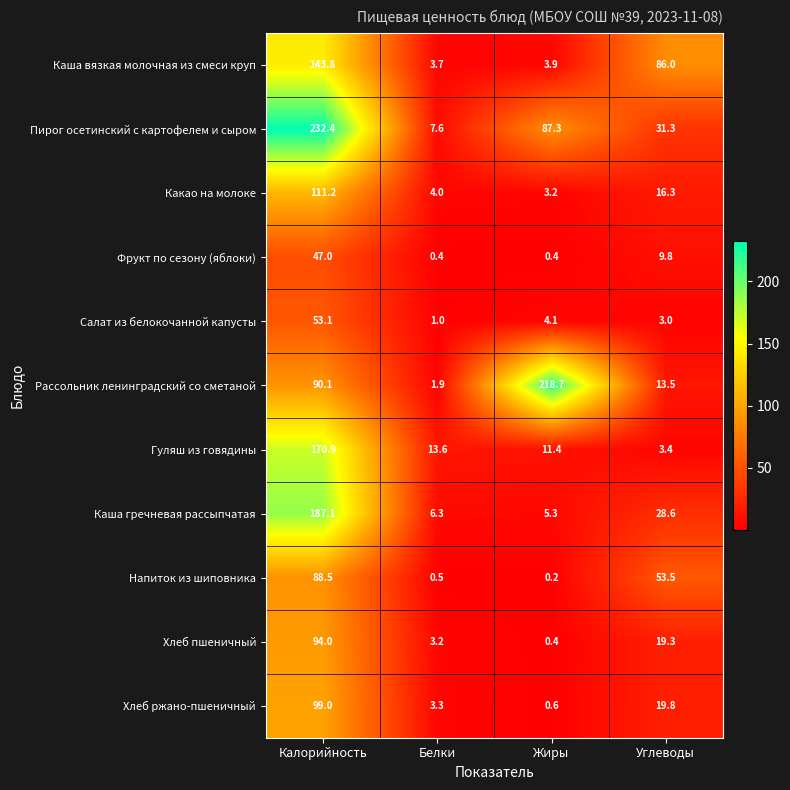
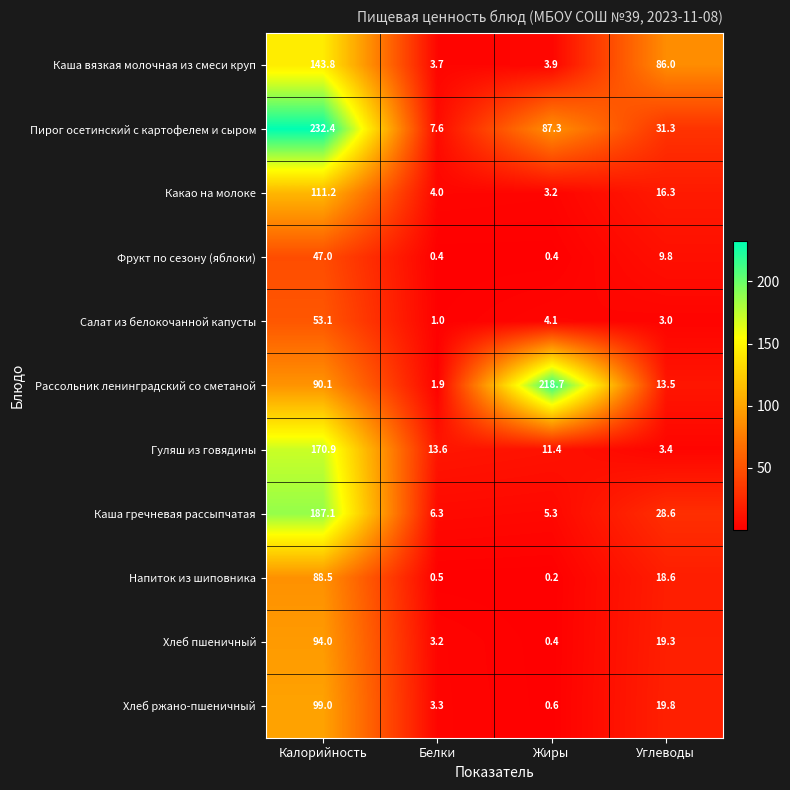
  {
    "Каша вязкая молочная из смеси круп": {
      "Калорийность": 143.8,
      "Белки": 3.7,
      "Жиры": 3.9,
      "Углеводы": 86.0
    },
    "Пирог осетинский с картофелем и сыром": {
      "Калорийность": 232.4,
      "Белки": 7.6,
      "Жиры": 87.3,
      "Углеводы": 31.3
    },
    "Какао на молоке": {
      "Калорийность": 111.2,
      "Белки": 4.0,
      "Жиры": 3.2,
      "Углеводы": 16.3
    },
    "Фрукт по сезону (яблоки)": {
      "Калорийность": 47.0,
      "Белки": 0.4,
      "Жиры": 0.4,
      "Углеводы": 9.8
    },
    "Салат из белокочанной капусты": {
      "Калорийность": 53.1,
      "Белки": 1.0,
      "Жиры": 4.1,
      "Углеводы": 3.0
    },
    "Рассольник ленинградский со сметаной": {
      "Калорийность": 90.1,
      "Белки": 1.9,
      "Жиры": 218.7,
      "Углеводы": 13.5
    },
    "Гуляш из говядины": {
      "Калорийность": 170.9,
      "Белки": 13.6,
      "Жиры": 11.4,
      "Углеводы": 3.4
    },
    "Каша гречневая рассыпчатая": {
      "Калорийность": 187.1,
      "Белки": 6.3,
      "Жиры": 5.3,
      "Углеводы": 28.6
    },
    "Напиток из шиповника": {
      "Калорийность": 88.5,
      "Белки": 0.5,
      "Жиры": 0.2,
-     "Углеводы": 53.5
+     "Углеводы": 18.6
    },
    "Хлеб пшеничный": {
      "Калорийность": 94.0,
      "Белки": 3.2,
      "Жиры": 0.4,
      "Углеводы": 19.3
    },
    "Хлеб ржано-пшеничный": {
      "Калорийность": 99.0,
      "Белки": 3.3,
      "Жиры": 0.6,
      "Углеводы": 19.8
    }
  }
